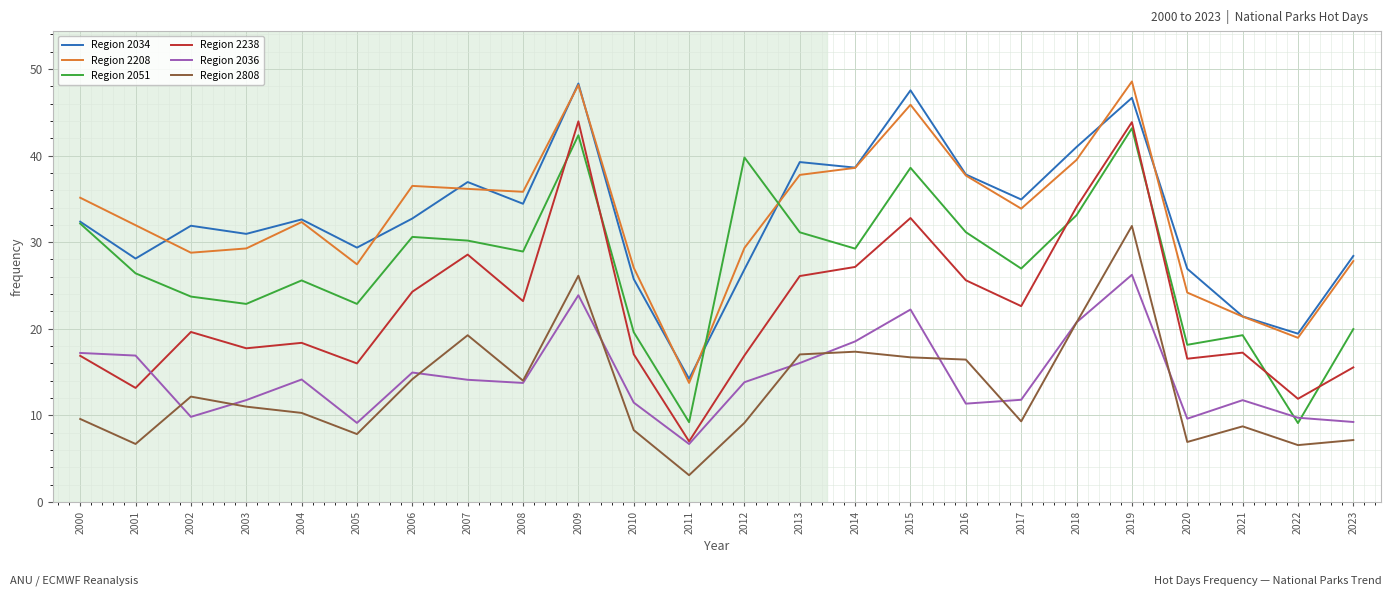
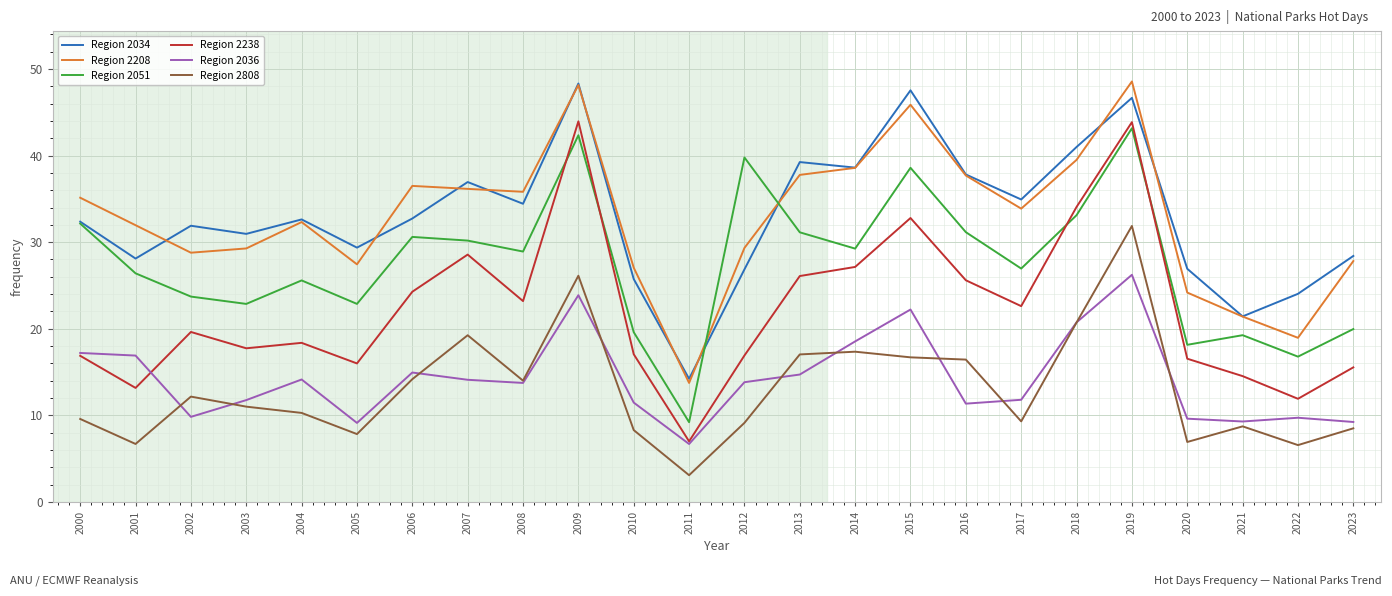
  {
    "Region 2034": {
      "2001": 28,
      "2002": 32,
      "2003": 31,
      "2004": 33,
      "2005": 29,
      "2006": 33,
      "2007": 37,
      "2008": 34,
      "2010": 26,
      "2011": 14,
      "2012": 27,
      "2013": 39,
      "2015": 48,
      "2017": 35,
      "2018": 41,
      "2019": 47,
      "2020": 27,
-     "2022": 19,
+     "2022": 24,
      "2023": 28
    },
    "Region 2208": {
      "2000": 35,
      "2001": 32,
      "2002": 29,
      "2003": 29,
      "2004": 32,
      "2005": 27,
      "2006": 36,
      "2007": 36,
      "2008": 36,
      "2010": 27,
      "2011": 14,
      "2012": 29,
      "2013": 38,
      "2015": 46,
      "2017": 34,
      "2018": 39,
      "2019": 49,
      "2020": 24,
      "2022": 19,
      "2023": 28
    },
    "Region 2051": {
      "2001": 26,
      "2002": 24,
      "2003": 23,
      "2004": 26,
      "2005": 23,
      "2006": 31,
      "2007": 30,
      "2008": 29,
      "2009": 42,
      "2010": 20,
      "2011": 9,
      "2012": 40,
      "2013": 31,
      "2014": 29,
      "2015": 39,
      "2016": 31,
      "2017": 27,
      "2018": 33,
      "2019": 43,
      "2020": 18,
      "2021": 19,
-     "2022": 9,
+     "2022": 17,
      "2023": 20
    },
    "Region 2238": {
      "2000": 17,
      "2001": 13,
      "2002": 20,
      "2003": 18,
      "2004": 18,
      "2005": 16,
      "2006": 24,
      "2007": 29,
      "2008": 23,
      "2009": 44,
      "2010": 17,
      "2011": 7,
      "2012": 17,
      "2013": 26,
      "2014": 27,
      "2015": 33,
      "2016": 26,
      "2017": 23,
      "2018": 34,
      "2019": 44,
      "2020": 17,
-     "2021": 17,
+     "2021": 15,
      "2022": 12,
      "2023": 16
    },
    "Region 2036": {
      "2000": 17,
      "2001": 17,
      "2002": 10,
      "2003": 12,
      "2004": 14,
      "2005": 9,
      "2006": 15,
      "2007": 14,
      "2009": 24,
      "2010": 11,
      "2011": 7,
      "2012": 14,
-     "2013": 16,
+     "2013": 15,
      "2014": 19,
      "2015": 22,
      "2016": 11,
      "2017": 12,
      "2019": 26,
      "2020": 10,
-     "2021": 12,
+     "2021": 9,
      "2022": 10,
      "2023": 9
    },
    "Region 2808": {
      "2000": 10,
      "2001": 7,
      "2002": 12,
      "2003": 11,
      "2004": 10,
      "2005": 8,
      "2006": 14,
      "2007": 19,
      "2009": 26,
      "2010": 8,
      "2011": 3,
      "2012": 9,
      "2013": 17,
      "2014": 17,
      "2015": 17,
      "2016": 16,
      "2017": 9,
      "2019": 32,
      "2020": 7,
      "2021": 9,
      "2022": 7,
-     "2023": 7
+     "2023": 9
    }
  }
